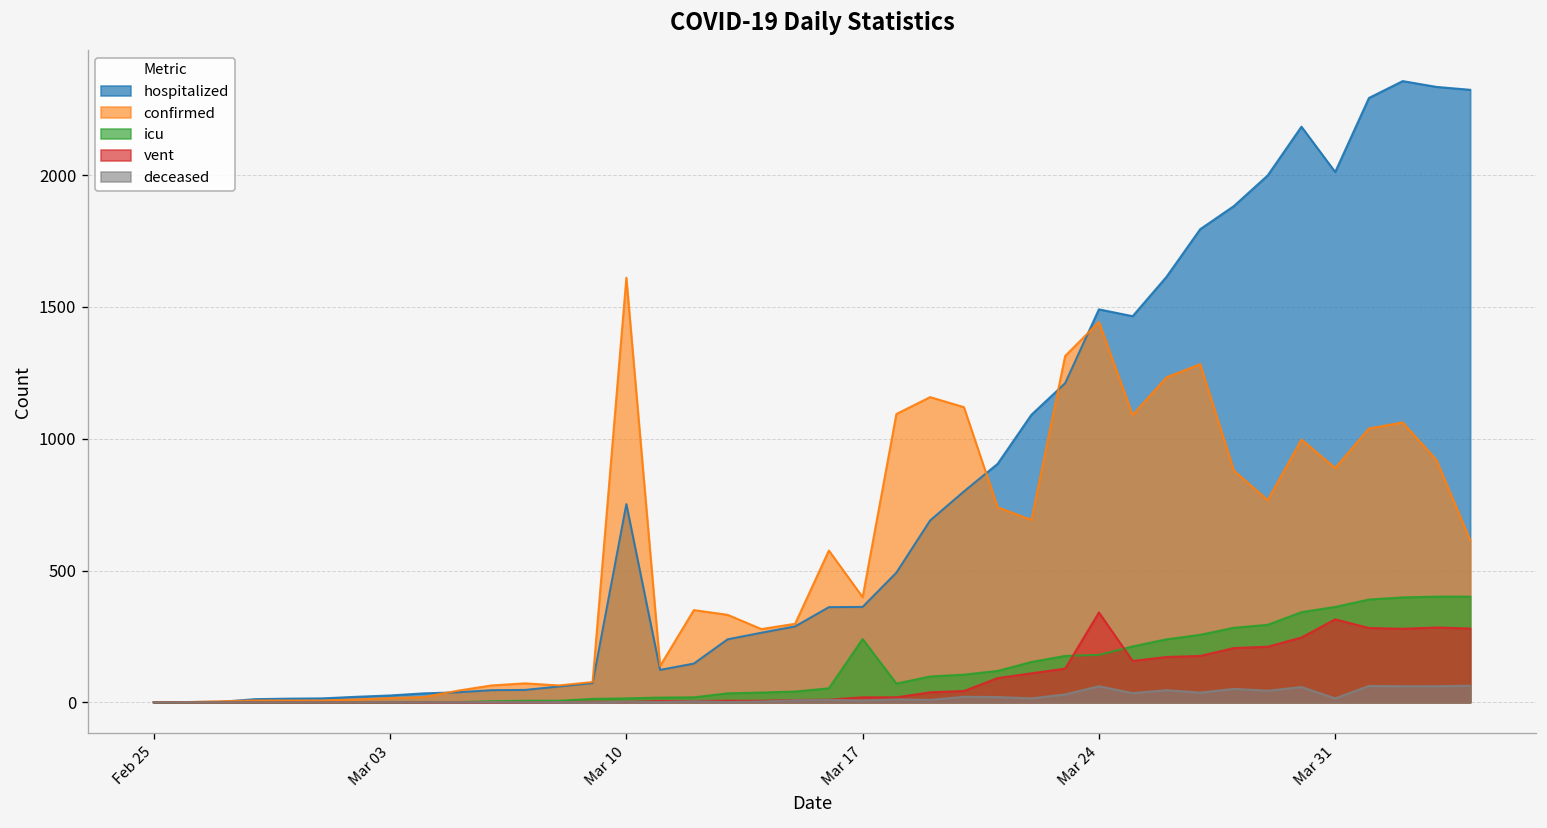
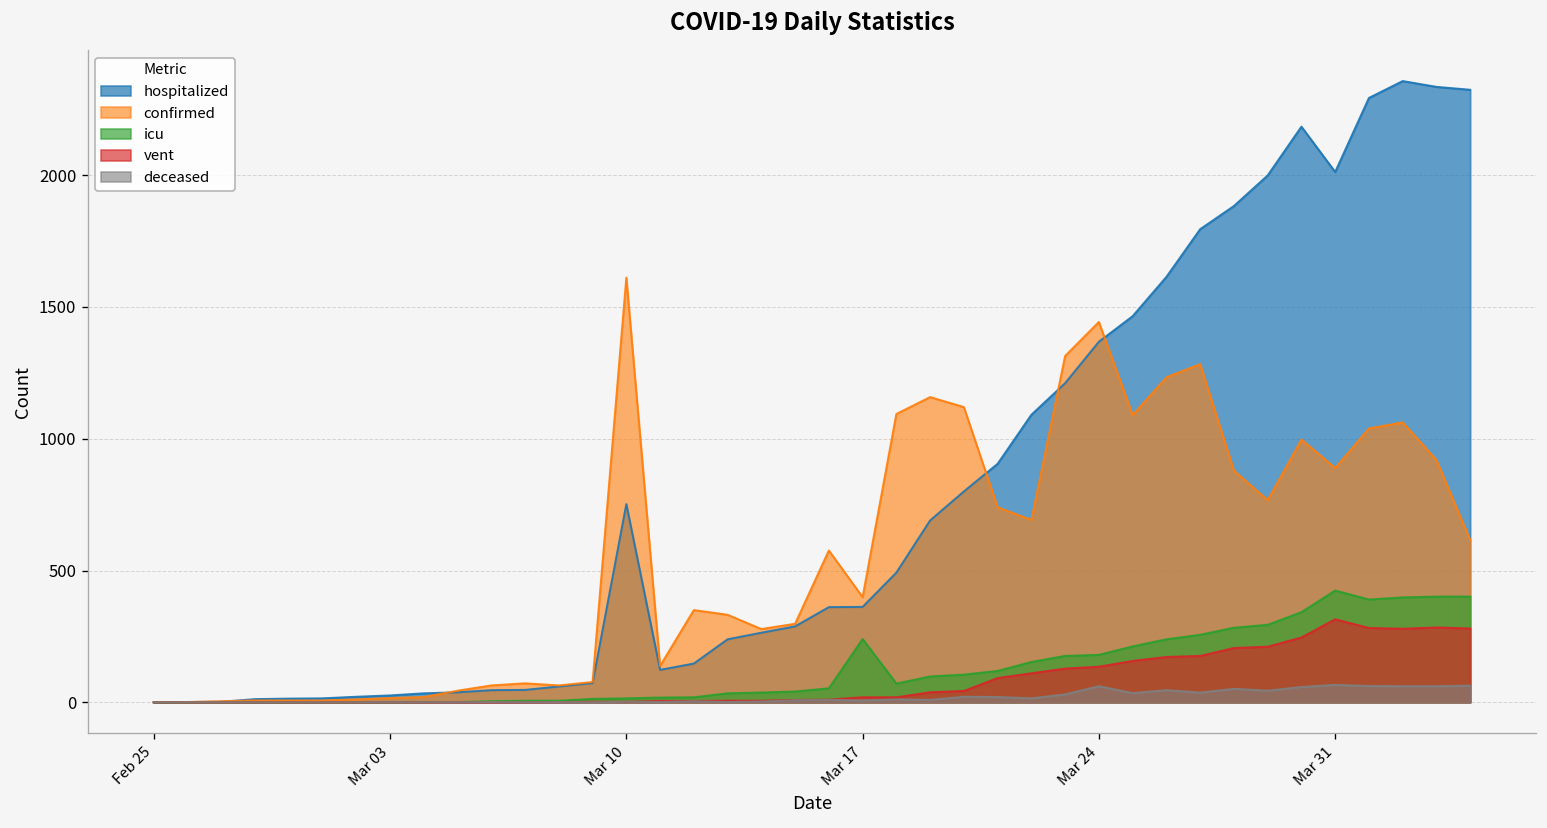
  {
    "hospitalized": {
      "Mar 10": 750,
      "Mar 17": 360,
-     "Mar 24": 1490,
+     "Mar 24": 1370,
      "Mar 31": 2010
    },
    "confirmed": {
      "Mar 10": 1610,
      "Mar 17": 400,
      "Mar 24": 1440,
      "Mar 31": 890
    },
    "icu": {
      "Mar 10": 20,
      "Mar 17": 240,
      "Mar 24": 180,
-     "Mar 31": 360
+     "Mar 31": 420
    },
    "vent": {
      "Mar 17": 20,
-     "Mar 24": 340,
+     "Mar 24": 140,
      "Mar 31": 320
    },
    "deceased": {
      "Mar 17": 10,
      "Mar 24": 60,
-     "Mar 31": 20
+     "Mar 31": 70
    }
  }
